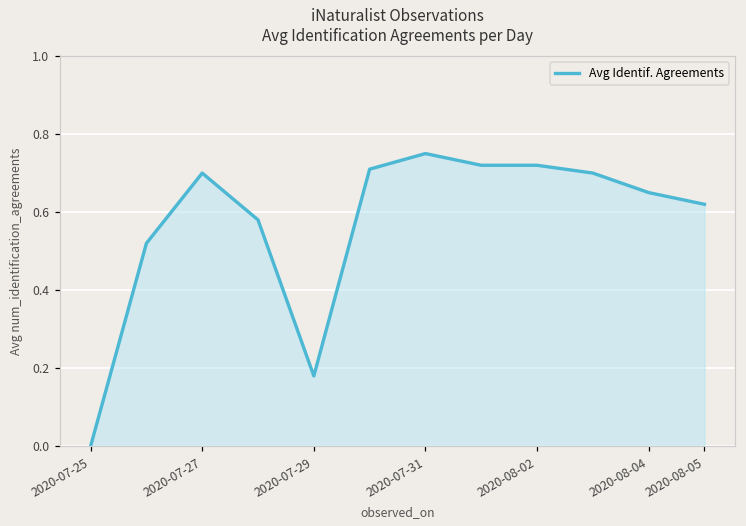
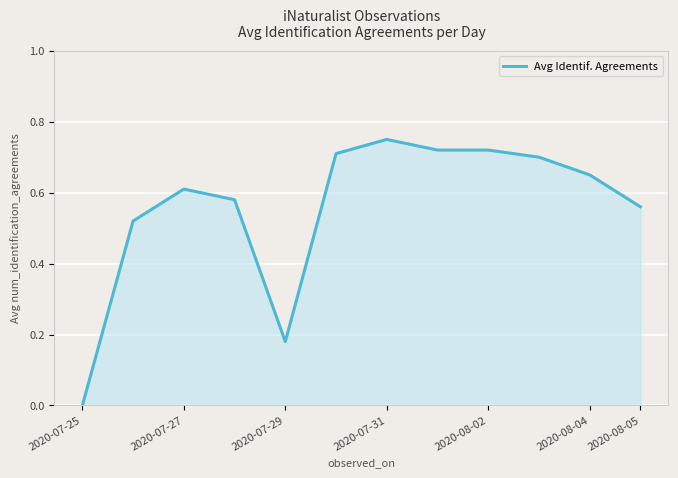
  {
    "2020-07-25": 0.00,
-   "2020-07-27": 0.70,
+   "2020-07-27": 0.61,
    "2020-07-29": 0.18,
    "2020-07-31": 0.75,
    "2020-08-02": 0.72,
    "2020-08-04": 0.65,
-   "2020-08-05": 0.62
+   "2020-08-05": 0.56
  }
